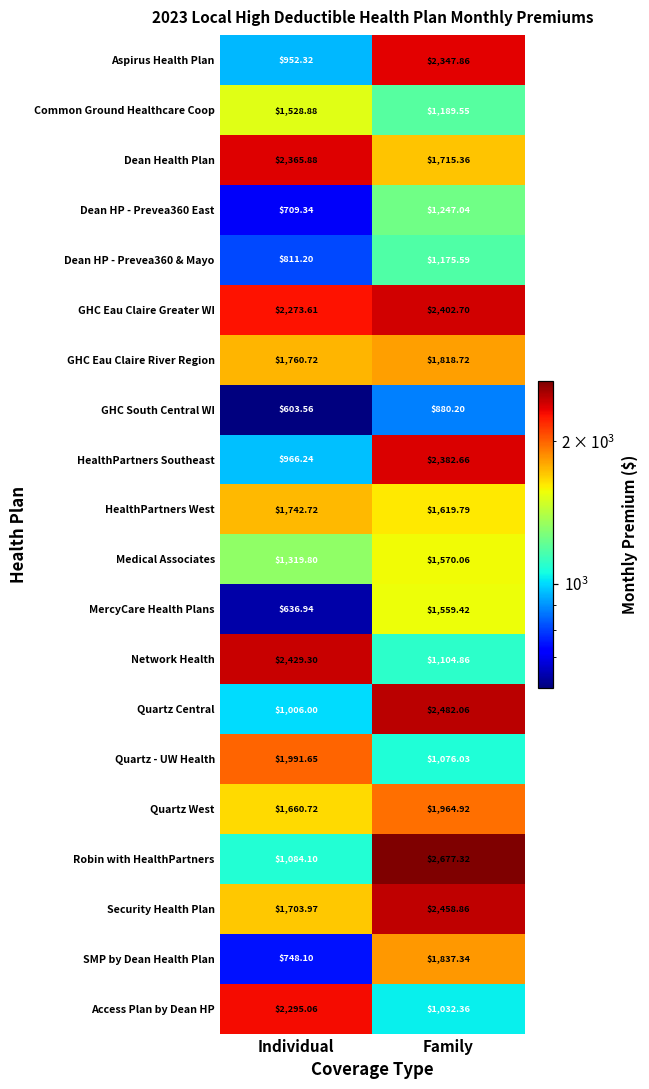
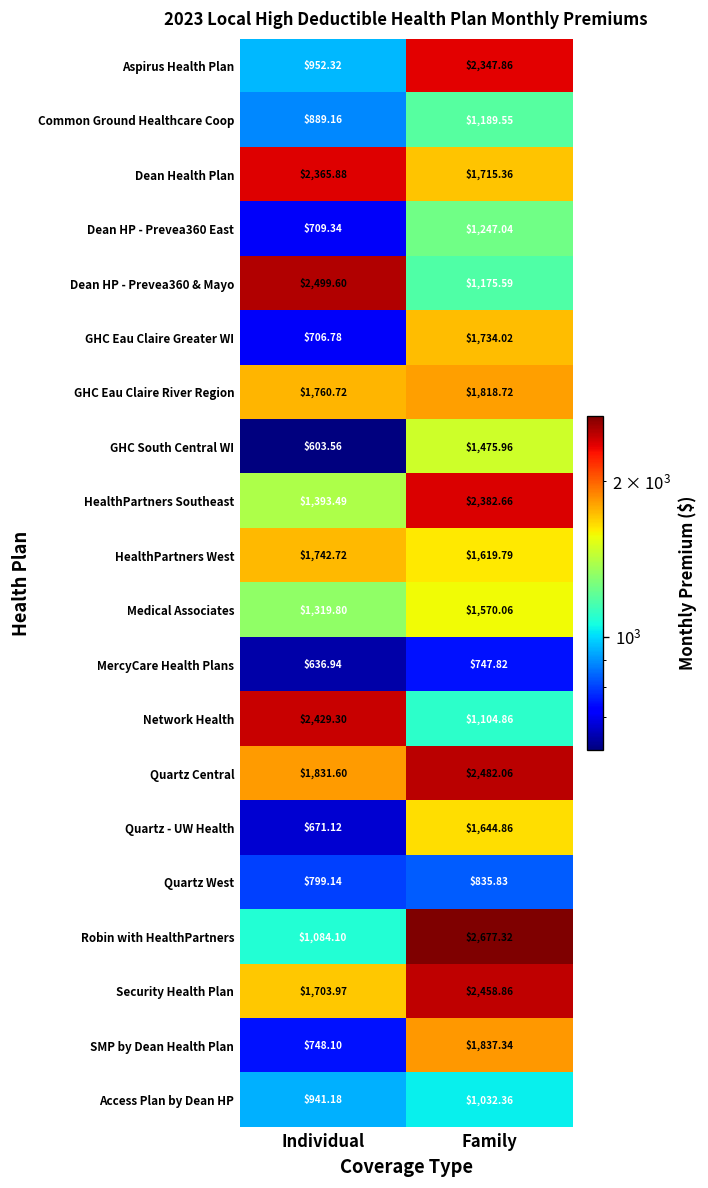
  {
    "Aspirus Health Plan": {
      "Individual": "$952.32",
      "Family": "$2,347.86"
    },
    "Common Ground Healthcare Coop": {
-     "Individual": "$1,528.88",
+     "Individual": "$889.16",
      "Family": "$1,189.55"
    },
    "Dean Health Plan": {
      "Individual": "$2,365.88",
      "Family": "$1,715.36"
    },
    "Dean HP - Prevea360 East": {
      "Individual": "$709.34",
      "Family": "$1,247.04"
    },
    "Dean HP - Prevea360 & Mayo": {
-     "Individual": "$811.20",
+     "Individual": "$2,499.60",
      "Family": "$1,175.59"
    },
    "GHC Eau Claire Greater WI": {
-     "Individual": "$2,273.61",
-     "Family": "$2,402.70"
+     "Individual": "$706.78",
+     "Family": "$1,734.02"
    },
    "GHC Eau Claire River Region": {
      "Individual": "$1,760.72",
      "Family": "$1,818.72"
    },
    "GHC South Central WI": {
      "Individual": "$603.56",
-     "Family": "$880.20"
+     "Family": "$1,475.96"
    },
    "HealthPartners Southeast": {
-     "Individual": "$966.24",
+     "Individual": "$1,393.49",
      "Family": "$2,382.66"
    },
    "HealthPartners West": {
      "Individual": "$1,742.72",
      "Family": "$1,619.79"
    },
    "Medical Associates": {
      "Individual": "$1,319.80",
      "Family": "$1,570.06"
    },
    "MercyCare Health Plans": {
      "Individual": "$636.94",
-     "Family": "$1,559.42"
+     "Family": "$747.82"
    },
    "Network Health": {
      "Individual": "$2,429.30",
      "Family": "$1,104.86"
    },
    "Quartz Central": {
-     "Individual": "$1,006.00",
+     "Individual": "$1,831.60",
      "Family": "$2,482.06"
    },
    "Quartz - UW Health": {
-     "Individual": "$1,991.65",
-     "Family": "$1,076.03"
+     "Individual": "$671.12",
+     "Family": "$1,644.86"
    },
    "Quartz West": {
-     "Individual": "$1,660.72",
-     "Family": "$1,964.92"
+     "Individual": "$799.14",
+     "Family": "$835.83"
    },
    "Robin with HealthPartners": {
      "Individual": "$1,084.10",
      "Family": "$2,677.32"
    },
    "Security Health Plan": {
      "Individual": "$1,703.97",
      "Family": "$2,458.86"
    },
    "SMP by Dean Health Plan": {
      "Individual": "$748.10",
      "Family": "$1,837.34"
    },
    "Access Plan by Dean HP": {
-     "Individual": "$2,295.06",
+     "Individual": "$941.18",
      "Family": "$1,032.36"
    }
  }
